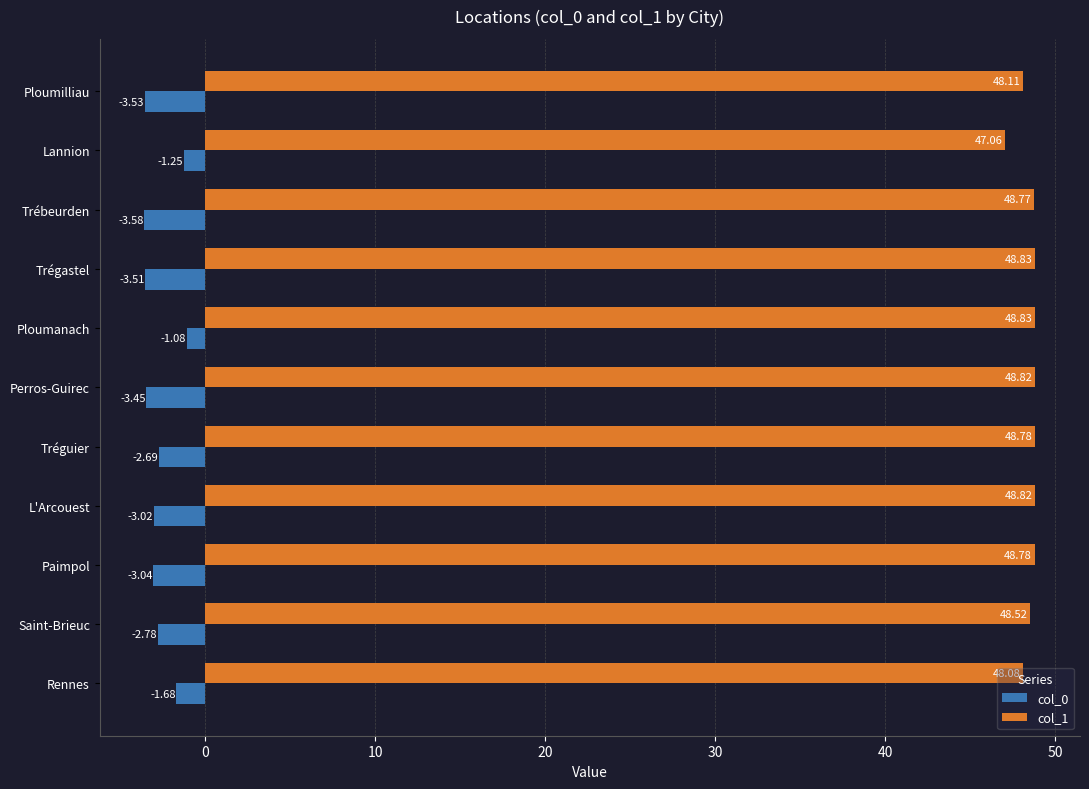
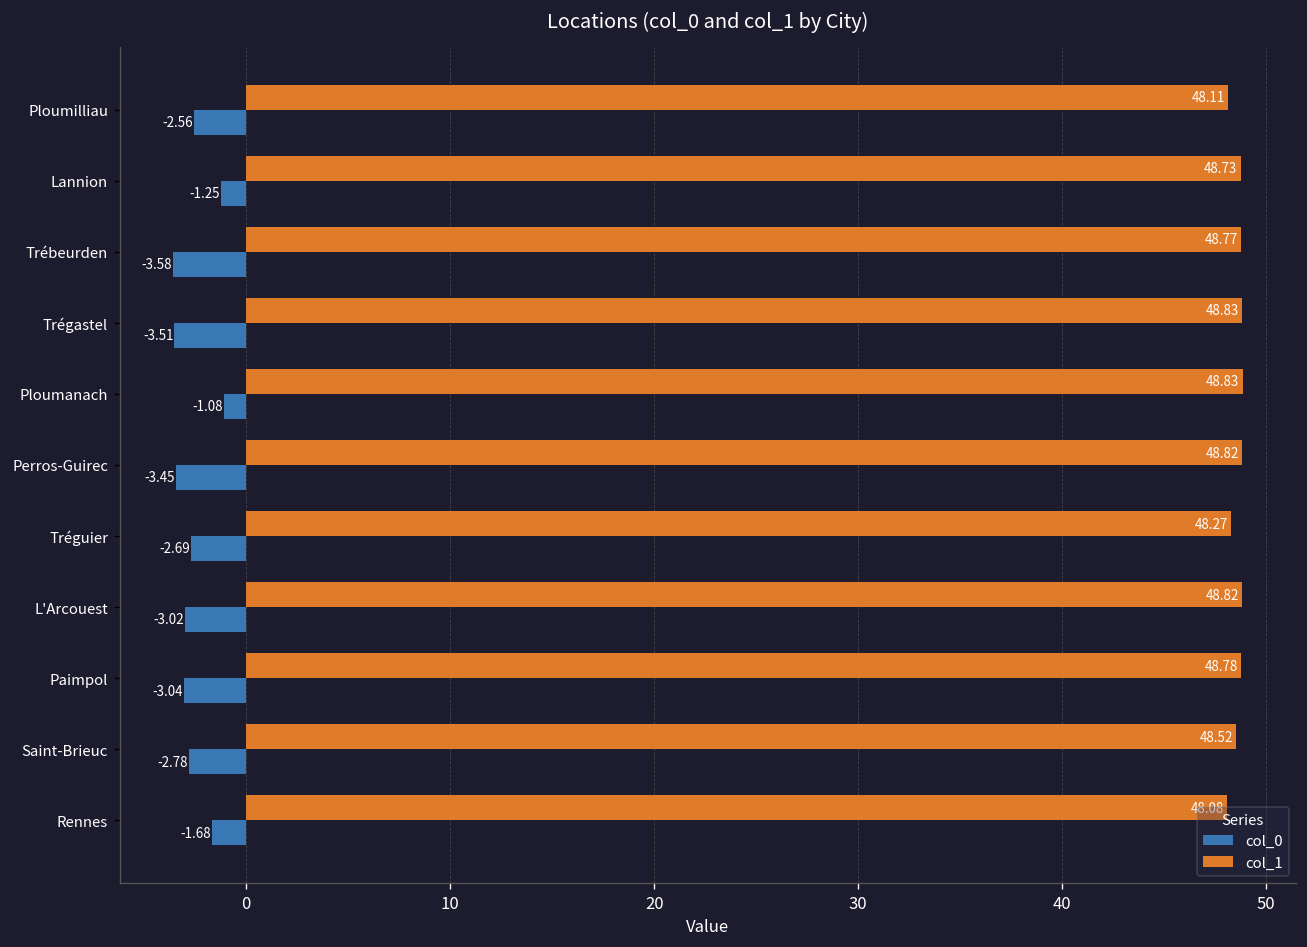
  {
    "col_0": {
-     "Ploumilliau": -3.53,
+     "Ploumilliau": -2.56,
      "Lannion": -1.25,
      "Trébeurden": -3.58,
      "Trégastel": -3.51,
      "Ploumanach": -1.08,
      "Perros-Guirec": -3.45,
      "Tréguier": -2.69,
      "L'Arcouest": -3.02,
      "Paimpol": -3.04,
      "Saint-Brieuc": -2.78,
      "Rennes": -1.68
    },
    "col_1": {
      "Ploumilliau": 48.11,
-     "Lannion": 47.06,
+     "Lannion": 48.73,
      "Trébeurden": 48.77,
      "Trégastel": 48.83,
      "Ploumanach": 48.83,
      "Perros-Guirec": 48.82,
-     "Tréguier": 48.78,
+     "Tréguier": 48.27,
      "L'Arcouest": 48.82,
      "Paimpol": 48.78,
      "Saint-Brieuc": 48.52
    }
  }
